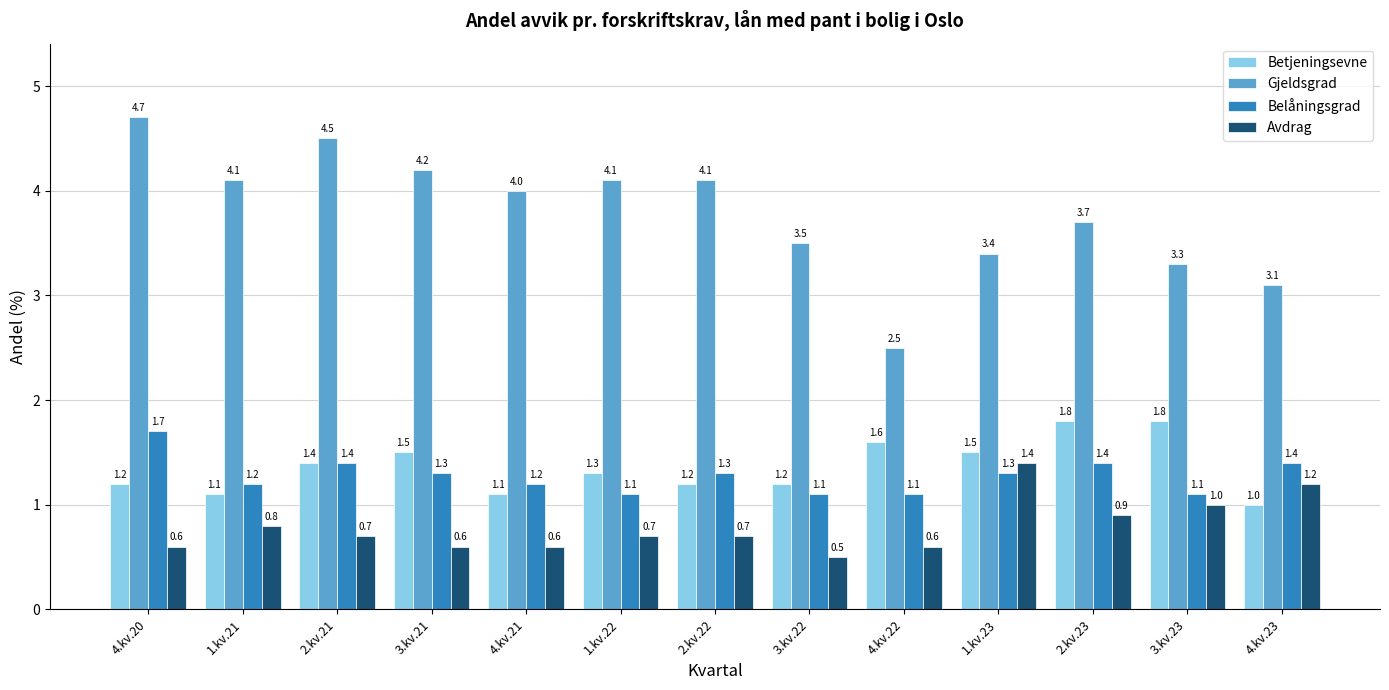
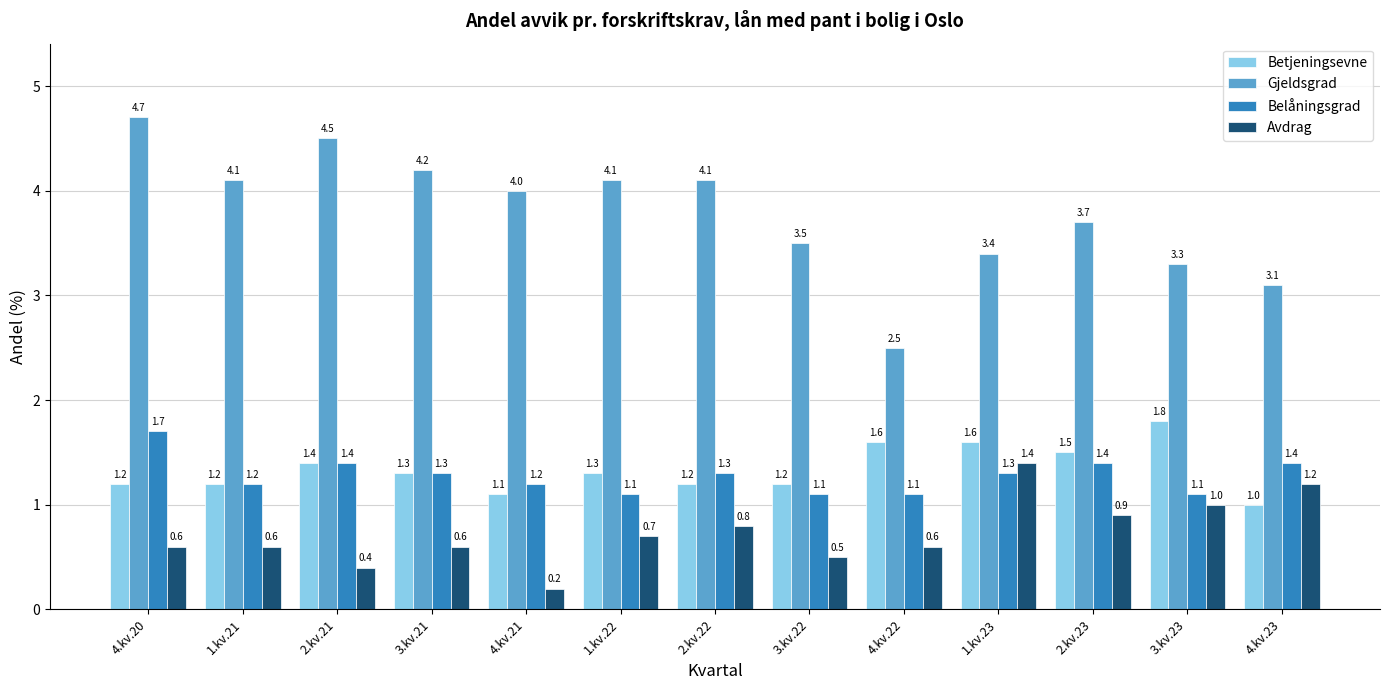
  {
    "Betjeningsevne": {
      "4.kv.20": 1.2,
-     "1.kv.21": 1.1,
+     "1.kv.21": 1.2,
      "2.kv.21": 1.4,
-     "3.kv.21": 1.5,
+     "3.kv.21": 1.3,
      "4.kv.21": 1.1,
      "1.kv.22": 1.3,
      "2.kv.22": 1.2,
      "3.kv.22": 1.2,
      "4.kv.22": 1.6,
-     "1.kv.23": 1.5,
-     "2.kv.23": 1.8,
+     "1.kv.23": 1.6,
+     "2.kv.23": 1.5,
      "3.kv.23": 1.8,
      "4.kv.23": 1.0
    },
    "Avdrag": {
      "4.kv.20": 0.6,
-     "1.kv.21": 0.8,
-     "2.kv.21": 0.7,
+     "1.kv.21": 0.6,
+     "2.kv.21": 0.4,
      "3.kv.21": 0.6,
-     "4.kv.21": 0.6,
+     "4.kv.21": 0.2,
      "1.kv.22": 0.7,
-     "2.kv.22": 0.7,
+     "2.kv.22": 0.8,
      "3.kv.22": 0.5,
      "4.kv.22": 0.6,
      "1.kv.23": 1.4,
      "2.kv.23": 0.9,
      "3.kv.23": 1.0,
      "4.kv.23": 1.2
    }
  }
